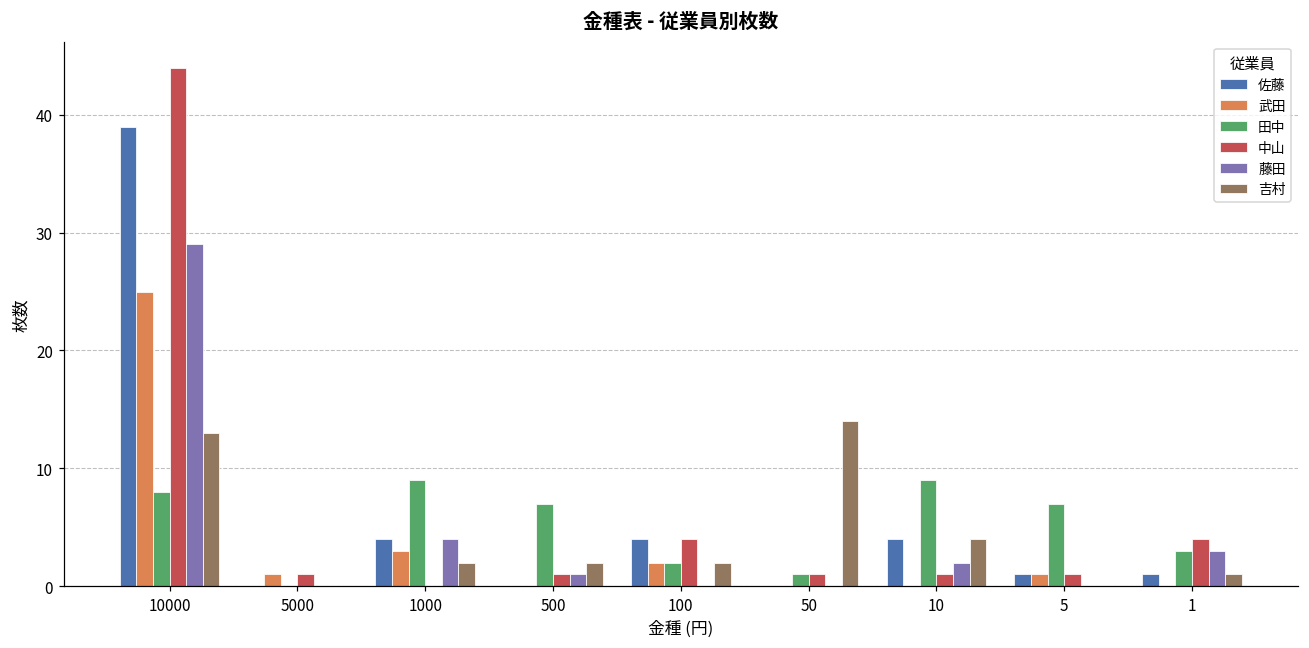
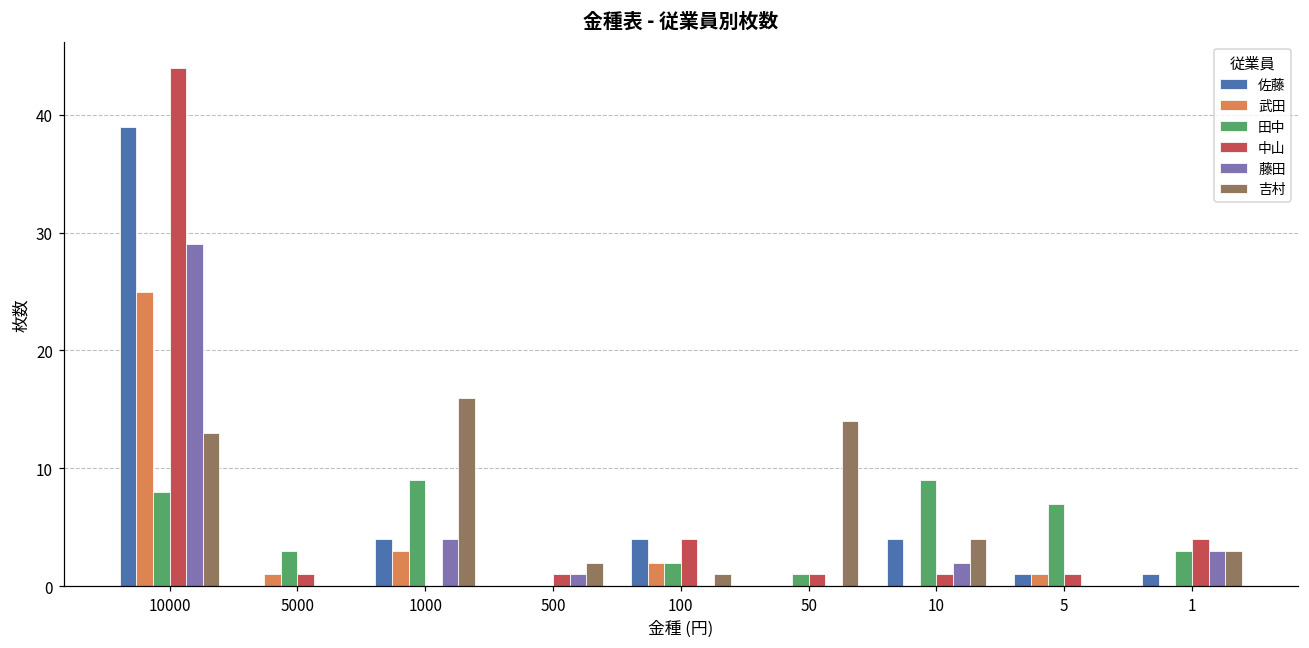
  {
    "田中": {
      "10000": 8,
-     "5000": 0,
+     "5000": 3,
      "1000": 9,
-     "500": 7,
+     "500": 0,
      "100": 2,
      "50": 1,
      "10": 9,
      "5": 7,
      "1": 3
    },
    "吉村": {
      "10000": 13,
      "5000": 0,
-     "1000": 2,
+     "1000": 16,
      "500": 2,
-     "100": 2,
+     "100": 1,
      "50": 14,
      "10": 4,
      "5": 0,
-     "1": 1
+     "1": 3
    }
  }
